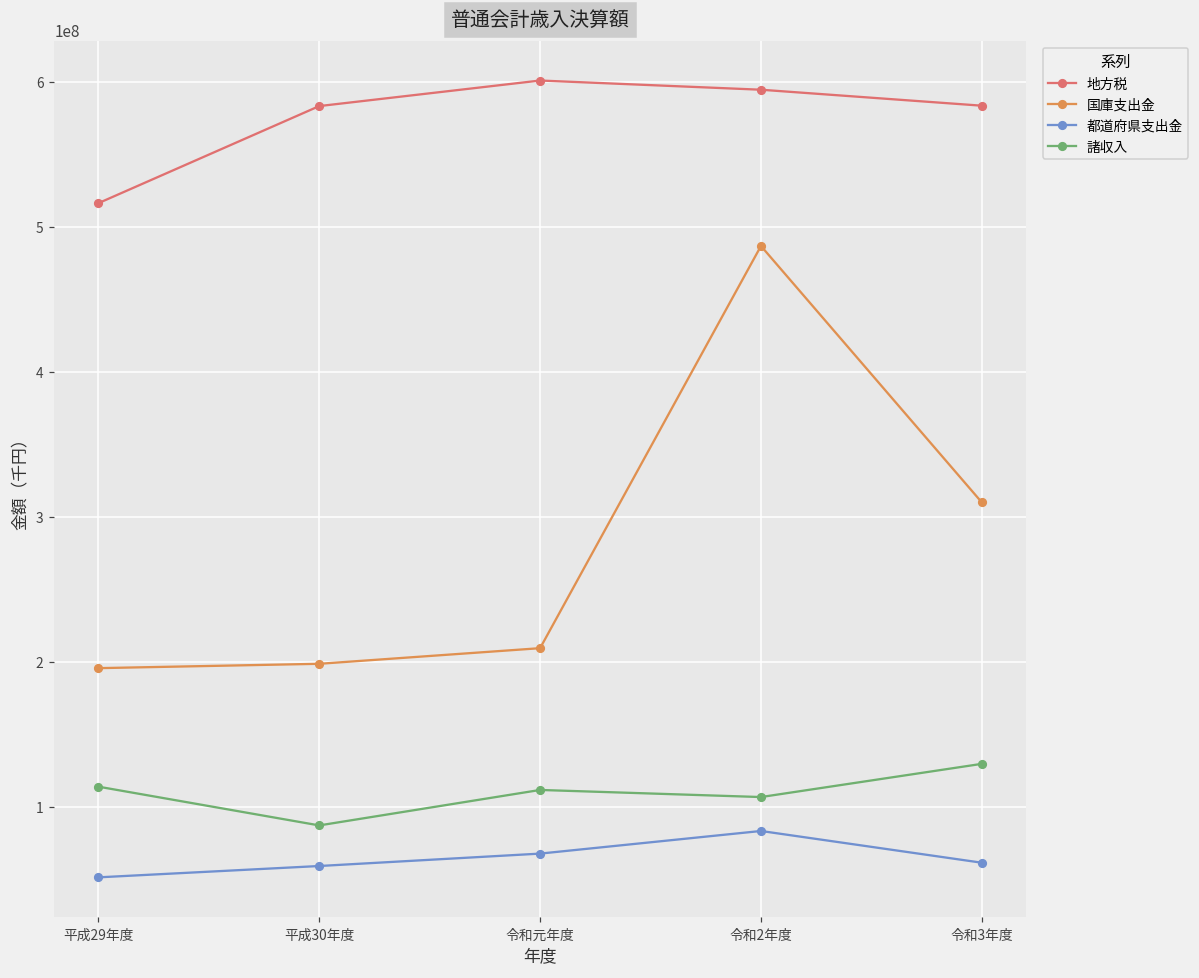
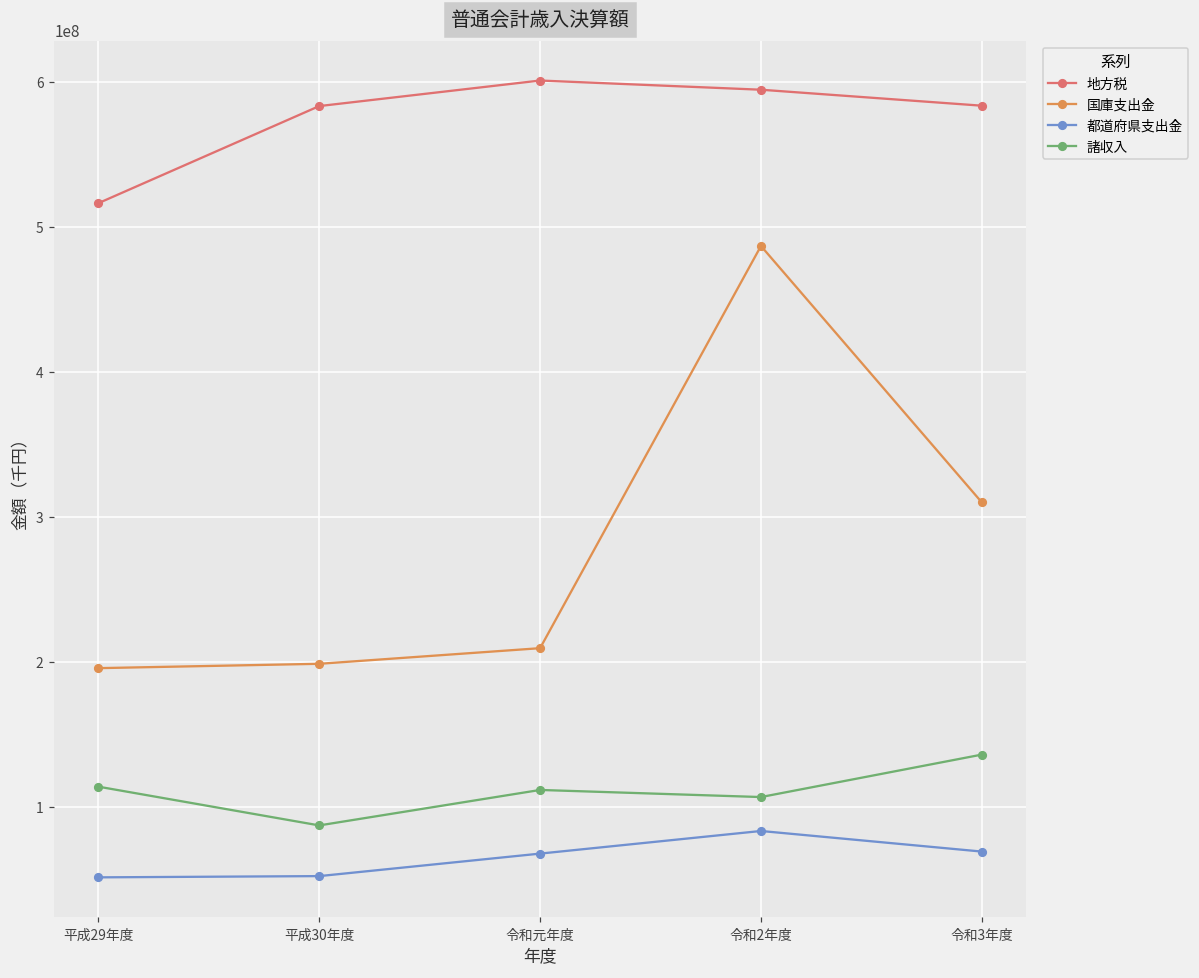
  {
    "都道府県支出金": {
      "平成29年度": 51000000,
-     "平成30年度": 59000000,
+     "平成30年度": 52000000,
      "令和元年度": 68000000,
      "令和2年度": 83000000,
-     "令和3年度": 61000000
+     "令和3年度": 69000000
    },
    "諸収入": {
      "平成29年度": 114000000,
      "平成30年度": 87000000,
      "令和元年度": 112000000,
      "令和2年度": 107000000,
-     "令和3年度": 130000000
+     "令和3年度": 136000000
    }
  }
